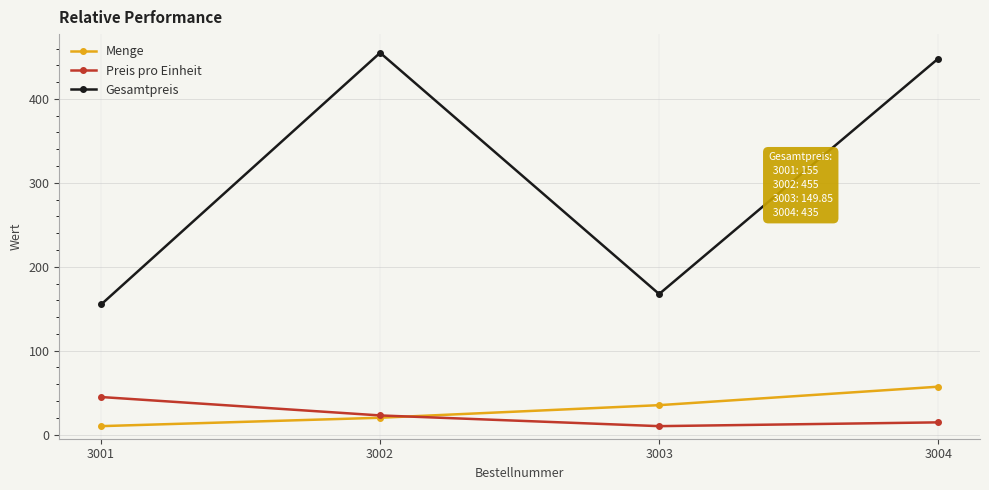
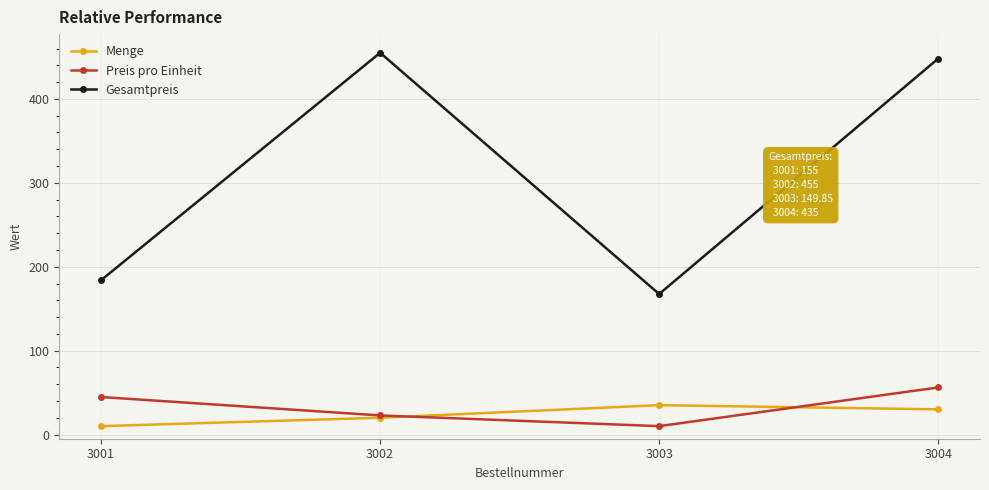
  {
    "Menge": {
      "3001": 10,
      "3003": 40,
-     "3004": 60
+     "3004": 30
    },
    "Preis pro Einheit": {
      "3001": 40,
      "3003": 10,
-     "3004": 10
+     "3004": 60
    },
    "Gesamtpreis": {
-     "3001": 160,
+     "3001": 180,
      "3002": 460,
      "3003": 170,
      "3004": 450
    }
  }
